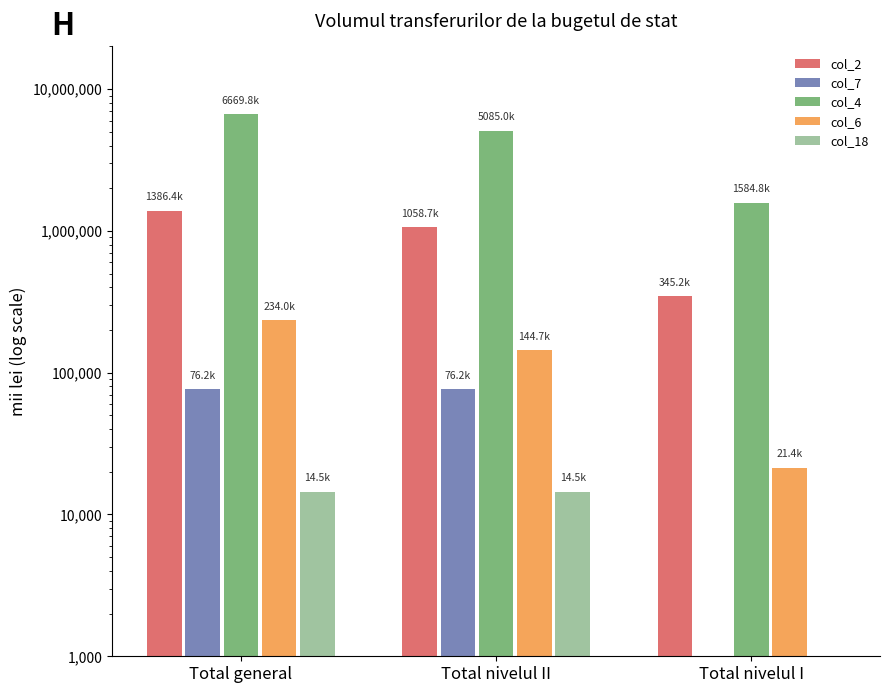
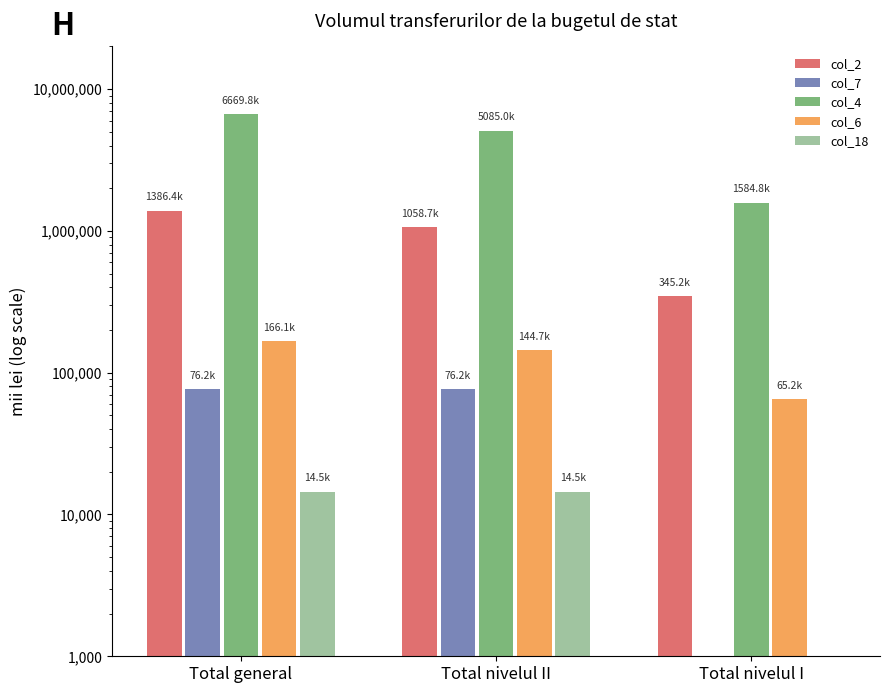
  {
    "col_2": {
      "Total general": "1386.4k",
      "Total nivelul II": "1058.7k",
      "Total nivelul I": "345.2k"
    },
    "col_7": {
      "Total general": "76.2k",
      "Total nivelul II": "76.2k"
    },
    "col_6": {
-     "Total general": "234.0k",
+     "Total general": "166.1k",
      "Total nivelul II": "144.7k",
-     "Total nivelul I": "21.4k"
+     "Total nivelul I": "65.2k"
    }
  }
